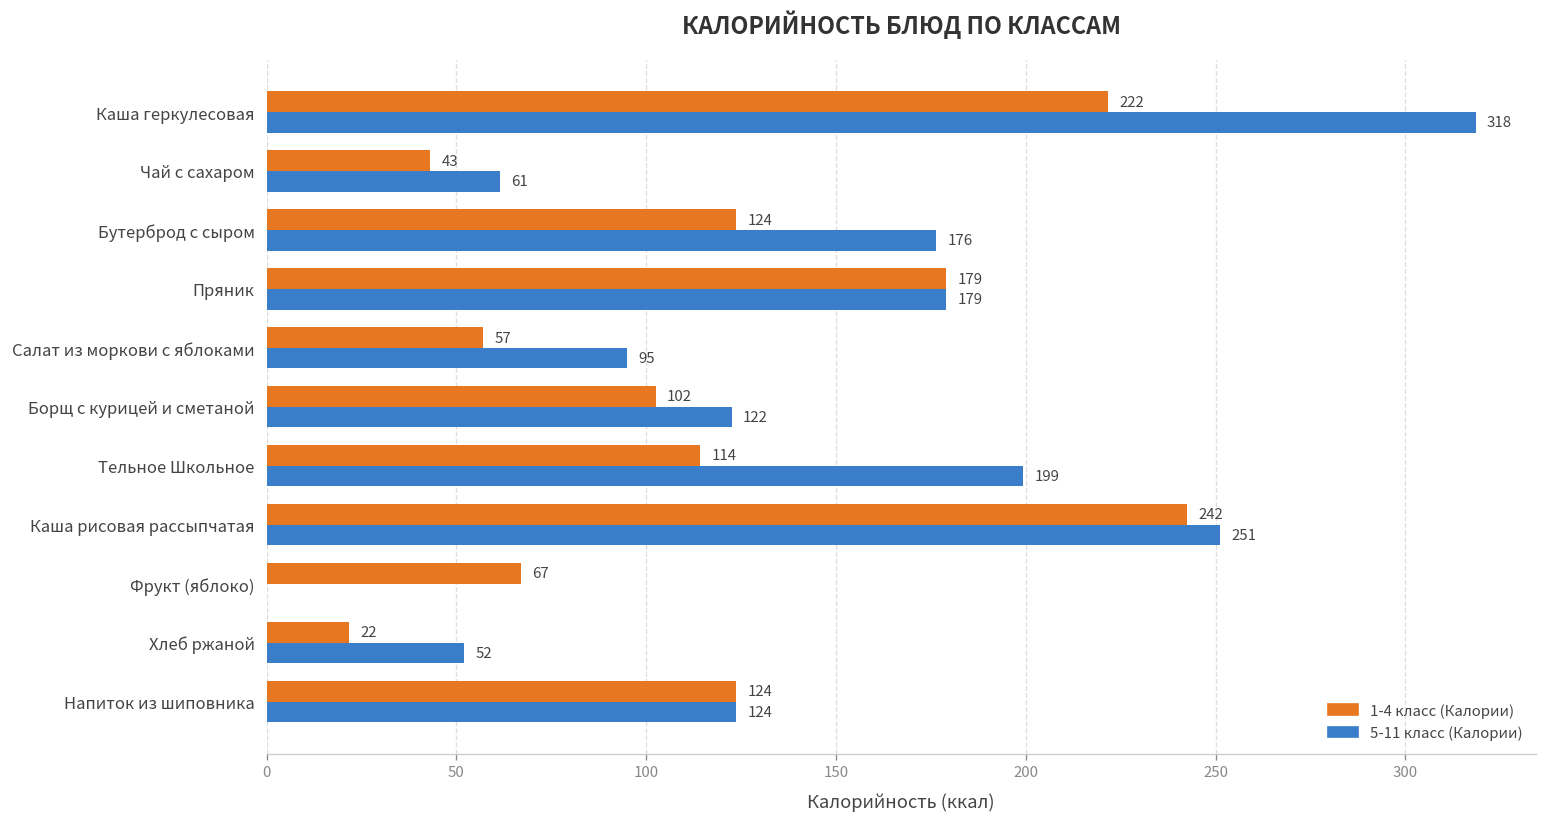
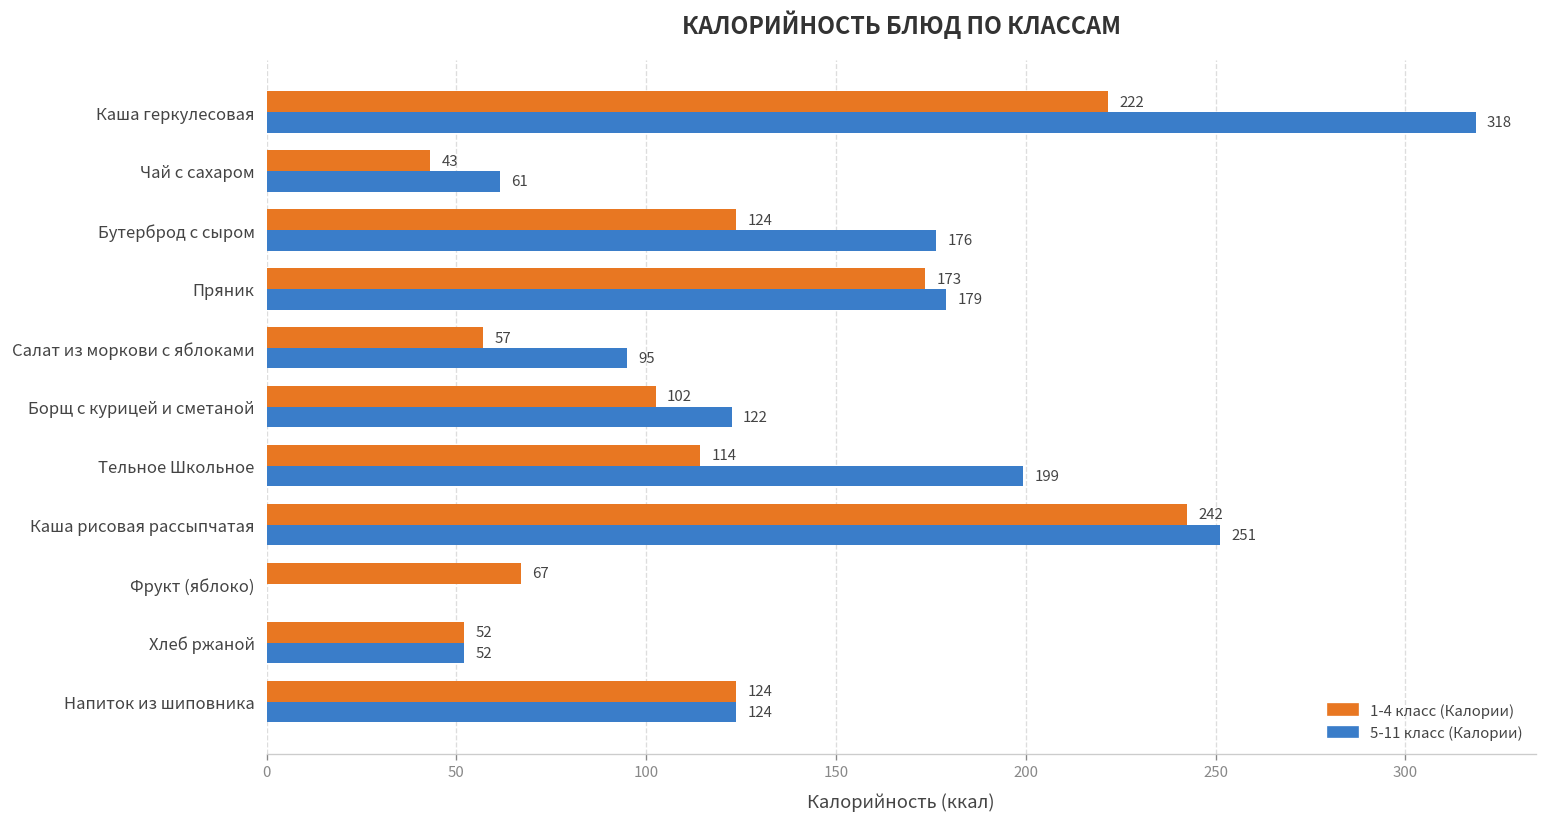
  {
    "1-4 класс (Калории)": {
      "Каша геркулесовая": 222,
      "Чай с сахаром": 43,
      "Бутерброд с сыром": 124,
-     "Пряник": 179,
+     "Пряник": 173,
      "Салат из моркови с яблоками": 57,
      "Борщ с курицей и сметаной": 102,
      "Тельное Школьное": 114,
      "Каша рисовая рассыпчатая": 242,
      "Фрукт (яблоко)": 67,
-     "Хлеб ржаной": 22,
+     "Хлеб ржаной": 52,
      "Напиток из шиповника": 124
    },
    "5-11 класс (Калории)": {
      "Каша геркулесовая": 318,
      "Чай с сахаром": 61,
      "Бутерброд с сыром": 176,
      "Пряник": 179,
      "Салат из моркови с яблоками": 95,
      "Борщ с курицей и сметаной": 122,
      "Тельное Школьное": 199,
      "Каша рисовая рассыпчатая": 251,
      "Хлеб ржаной": 52,
      "Напиток из шиповника": 124
    }
  }
